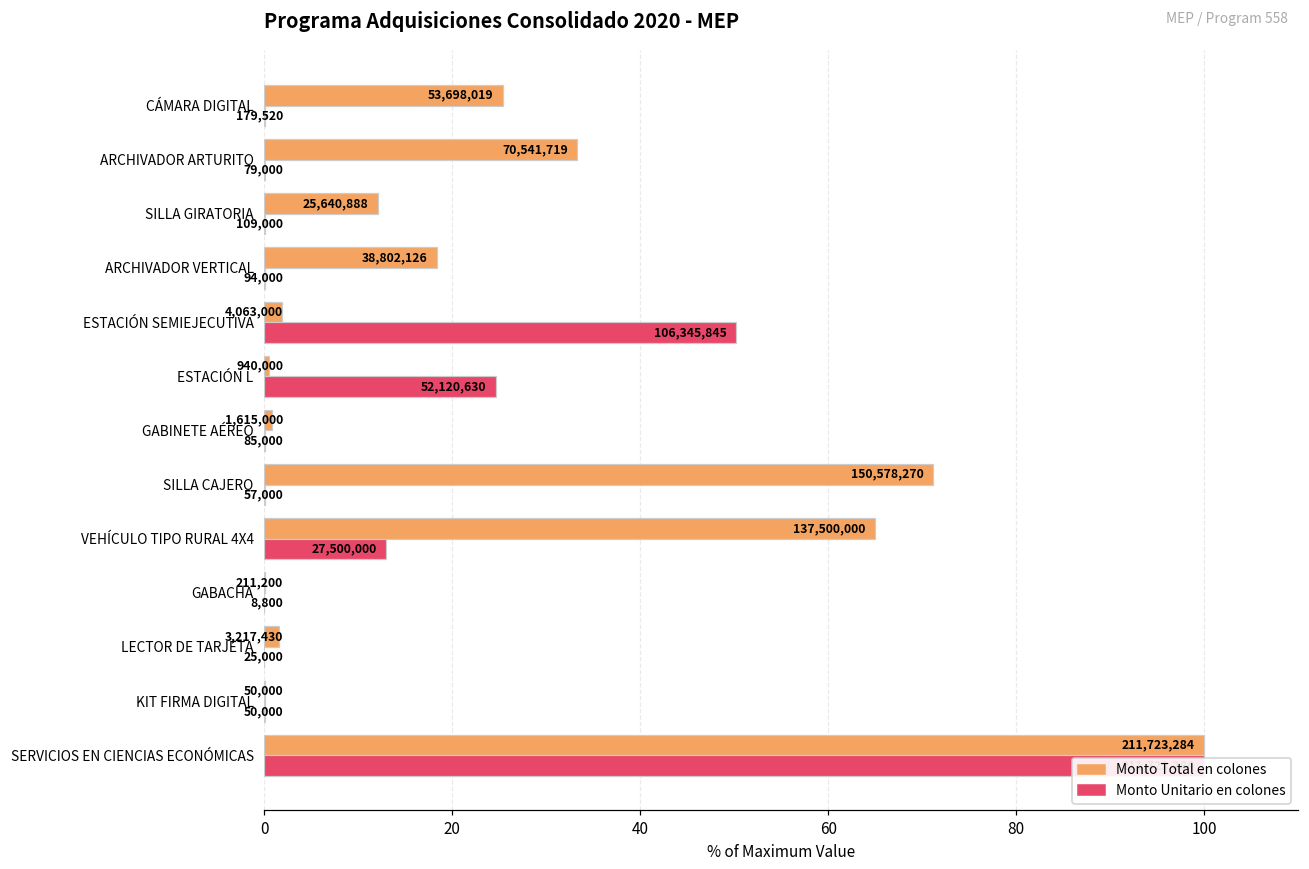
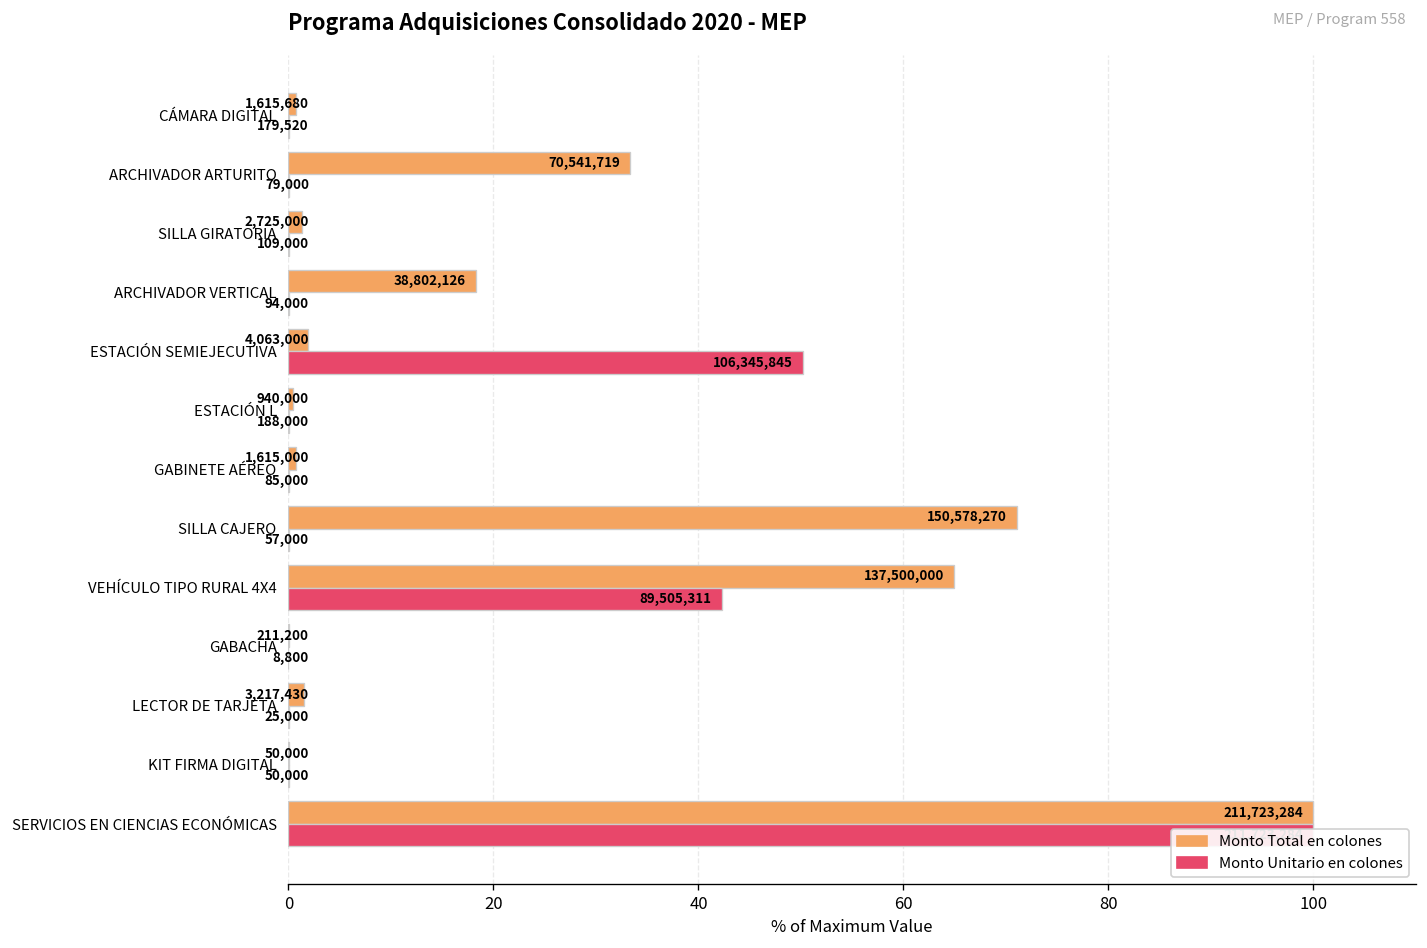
  {
    "Monto Total en colones": {
-     "CÁMARA DIGITAL": "53,698,019",
-     "SILLA GIRATORIA": "25,640,888"
+     "CÁMARA DIGITAL": "1,615,680",
+     "SILLA GIRATORIA": "2,725,000"
    },
    "Monto Unitario en colones": {
-     "ESTACIÓN L": "52,120,630",
-     "VEHÍCULO TIPO RURAL 4X4": "27,500,000"
+     "ESTACIÓN L": "188,000",
+     "VEHÍCULO TIPO RURAL 4X4": "89,505,311"
    }
  }
